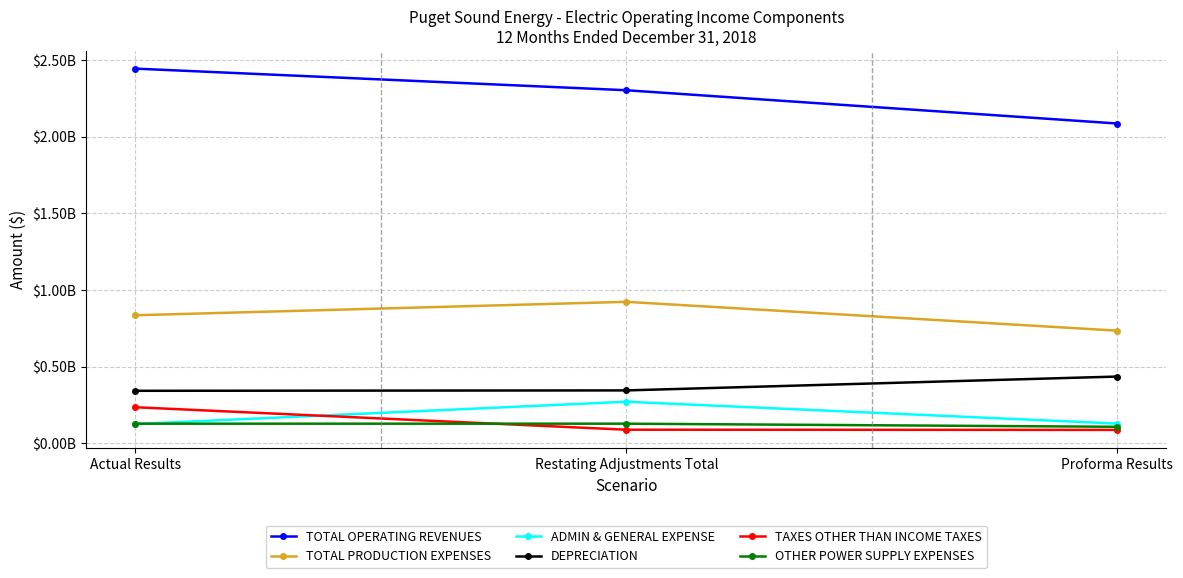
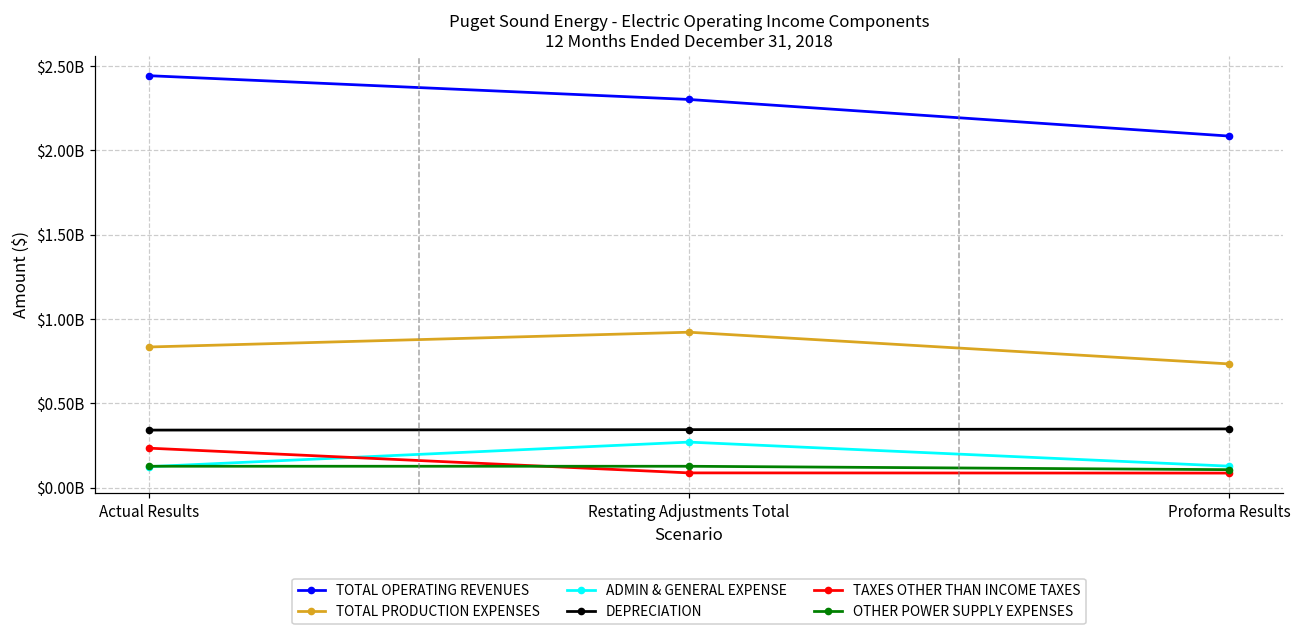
  {
    "TOTAL OPERATING REVENUES": {
      "Actual Results": "$2440000000",
      "Restating Adjustments Total": "$2300000000",
      "Proforma Results": "$2090000000"
    },
    "TOTAL PRODUCTION EXPENSES": {
      "Actual Results": "$830000000",
      "Restating Adjustments Total": "$920000000",
      "Proforma Results": "$730000000"
    },
    "ADMIN & GENERAL EXPENSE": {
      "Restating Adjustments Total": "$270000000",
      "Proforma Results": "$130000000"
    },
    "DEPRECIATION": {
      "Actual Results": "$340000000",
      "Restating Adjustments Total": "$340000000",
-     "Proforma Results": "$430000000"
+     "Proforma Results": "$350000000"
    },
    "TAXES OTHER THAN INCOME TAXES": {
      "Actual Results": "$230000000",
      "Restating Adjustments Total": "$90000000",
      "Proforma Results": "$90000000"
    },
    "OTHER POWER SUPPLY EXPENSES": {
      "Restating Adjustments Total": "$130000000",
      "Proforma Results": "$110000000"
    }
  }
